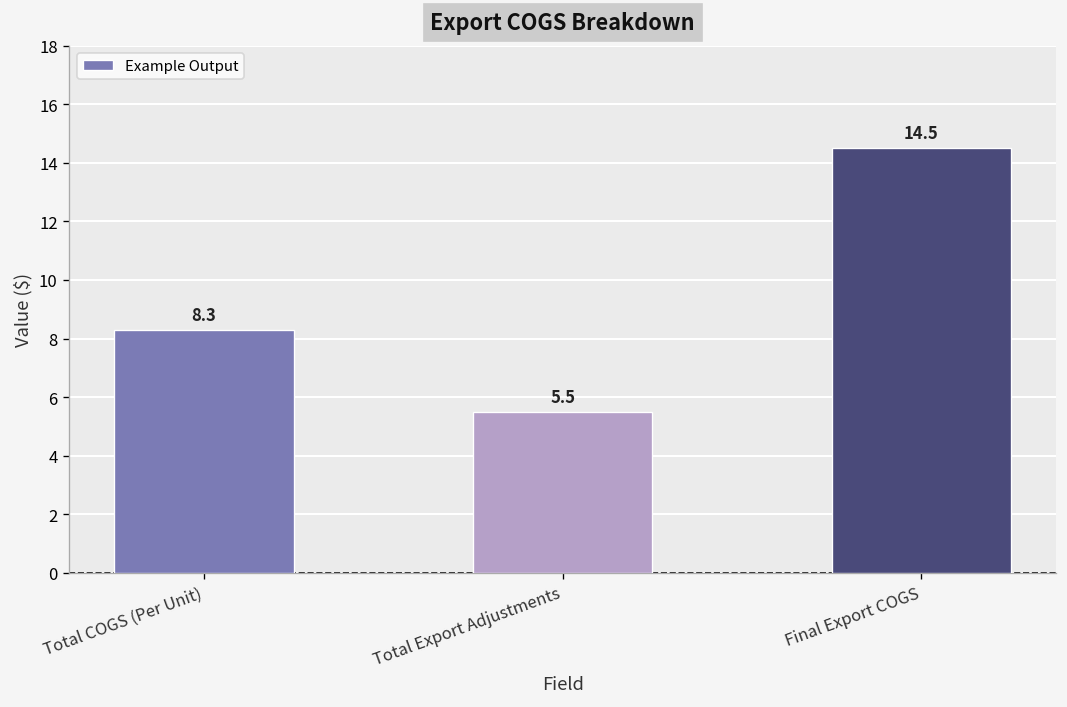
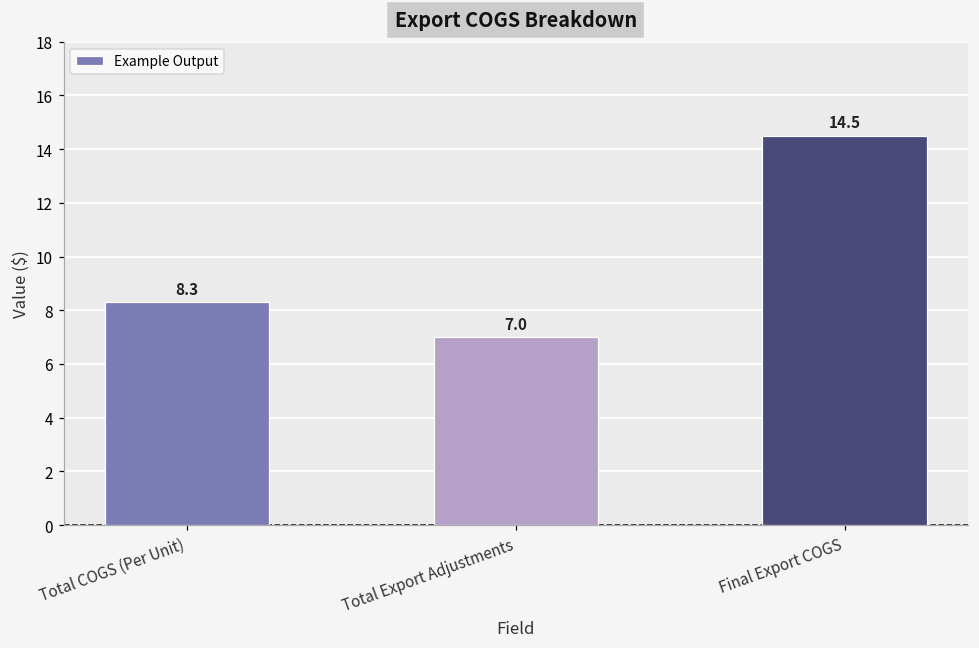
  {
    "Total COGS (Per Unit)": 8.3,
-   "Total Export Adjustments": 5.5,
+   "Total Export Adjustments": 7.0,
    "Final Export COGS": 14.5
  }
